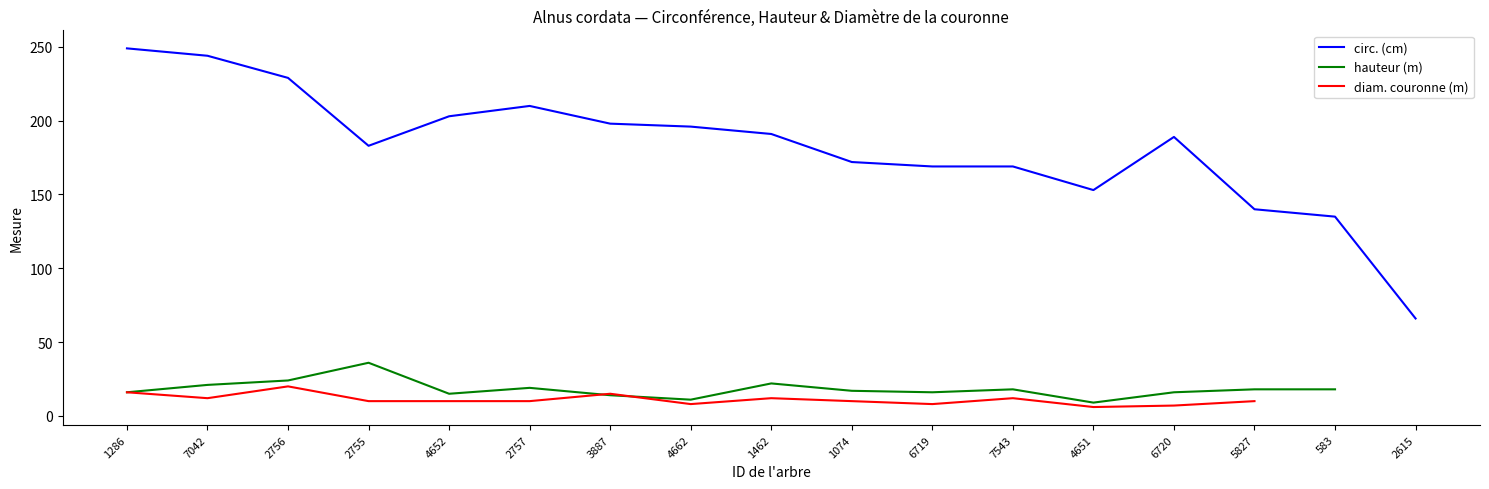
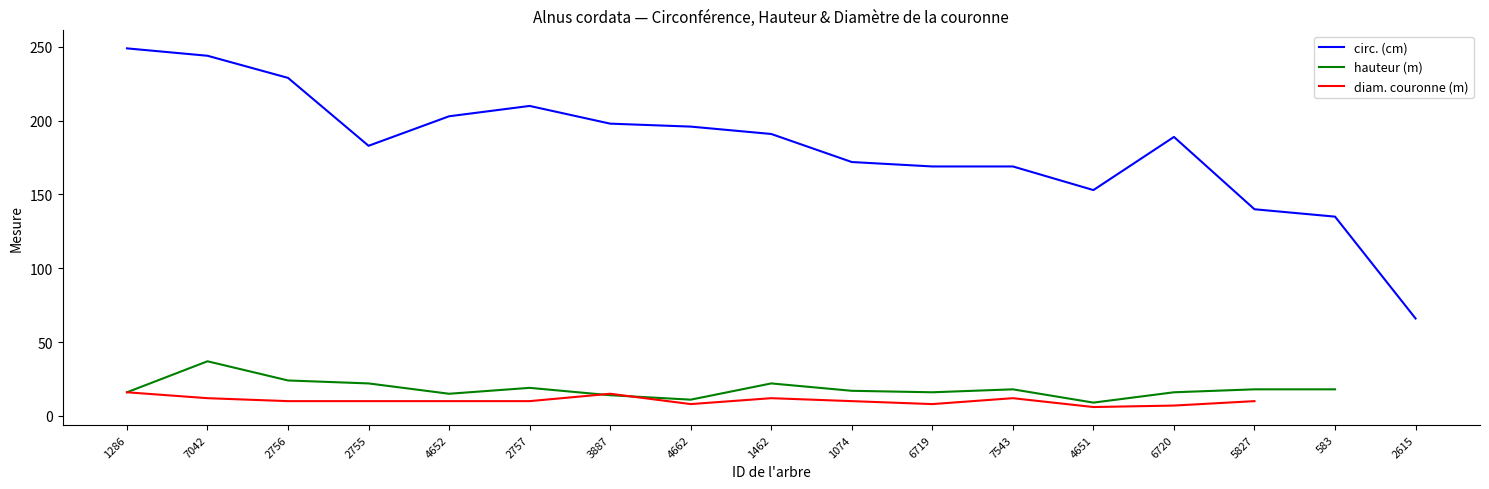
  {
    "circ. (cm)": {
      "1286": 249,
      "7042": 244,
      "2756": 229,
      "2755": 183,
      "4652": 203,
      "2757": 210,
      "3887": 198,
      "4662": 196,
      "1462": 191,
      "1074": 172,
      "6719": 169,
      "7543": 169,
      "4651": 153,
      "6720": 189,
      "5827": 140,
      "583": 135,
      "2615": 66
    },
    "hauteur (m)": {
-     "7042": 21,
+     "7042": 37,
      "2756": 24,
-     "2755": 36,
+     "2755": 22,
      "4652": 15,
      "2757": 19,
      "4662": 11,
      "1462": 22,
      "1074": 17,
      "6719": 16,
      "7543": 18,
      "4651": 9,
      "6720": 16,
      "5827": 18,
      "583": 18
    },
    "diam. couronne (m)": {
      "7042": 12,
-     "2756": 20,
+     "2756": 10,
      "2755": 10,
      "4652": 10,
      "2757": 10,
      "4662": 8,
      "1462": 12,
      "1074": 10,
      "6719": 8,
      "7543": 12,
      "4651": 6,
      "6720": 7,
      "5827": 10
    }
  }
